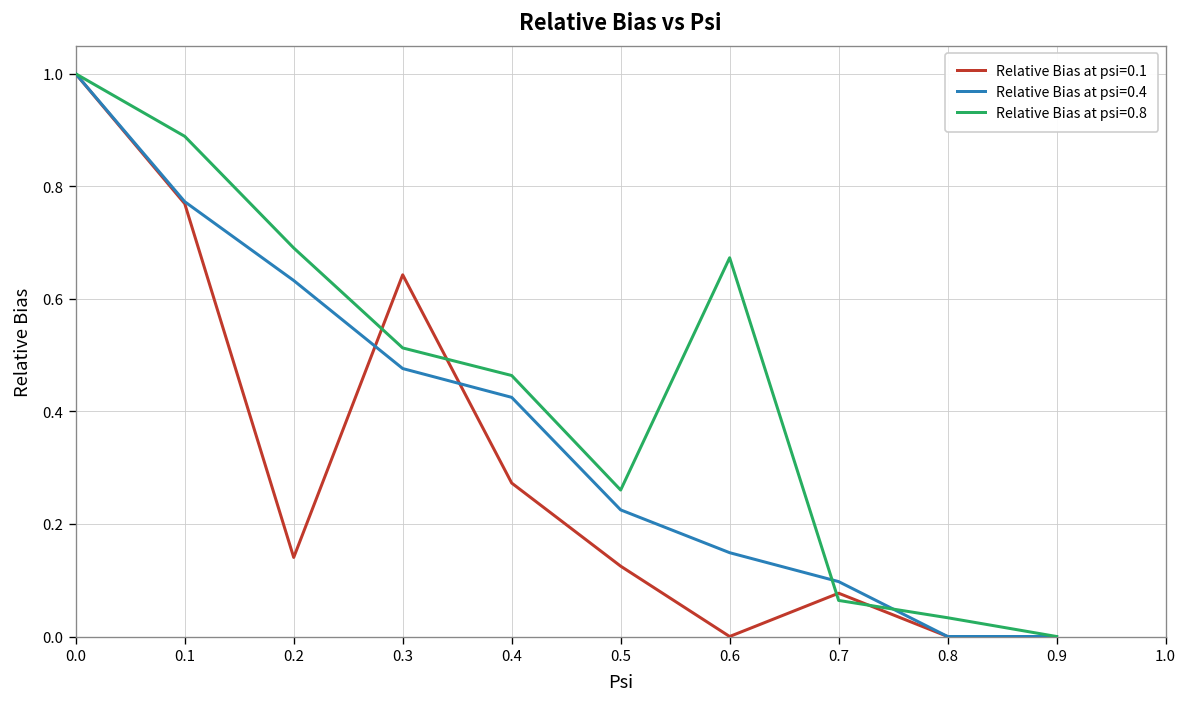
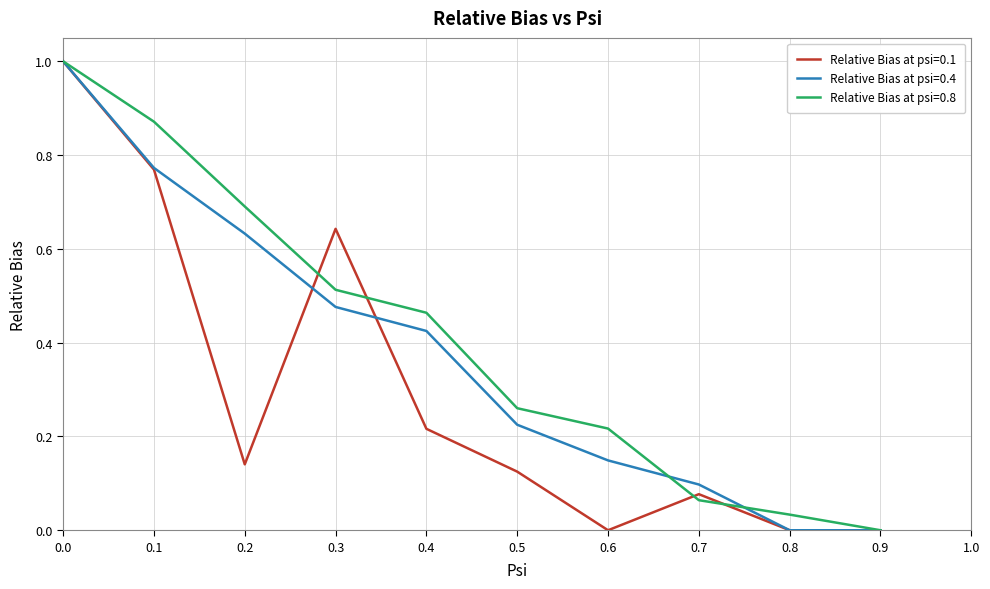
  {
    "Relative Bias at psi=0.1": {
      "0.2": 0.14,
      "0.3": 0.64,
-     "0.4": 0.27,
+     "0.4": 0.22,
      "0.5": 0.12,
      "0.6": 0.00,
      "0.7": 0.08
    },
    "Relative Bias at psi=0.4": {
      "0.2": 0.63,
      "0.3": 0.48,
      "0.4": 0.43,
      "0.5": 0.23,
      "0.6": 0.15,
      "0.7": 0.10
    },
    "Relative Bias at psi=0.8": {
-     "0.1": 0.89,
+     "0.1": 0.87,
      "0.2": 0.69,
      "0.3": 0.51,
      "0.4": 0.46,
      "0.5": 0.26,
-     "0.6": 0.67,
+     "0.6": 0.22,
      "0.7": 0.06,
      "0.8": 0.03
    }
  }
